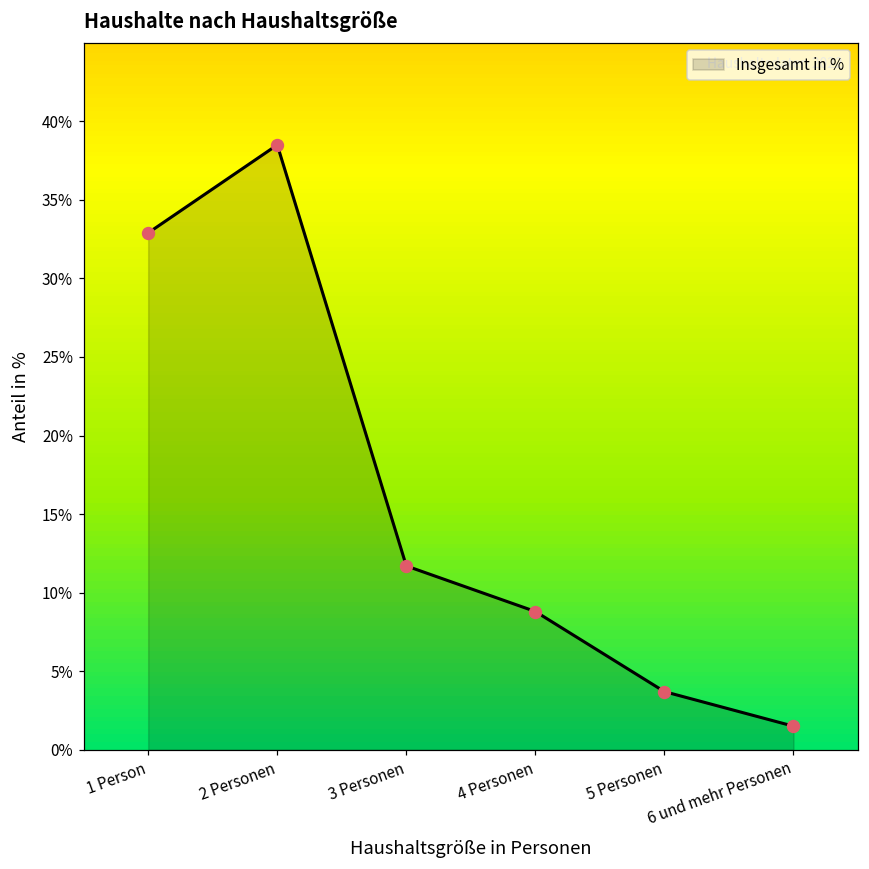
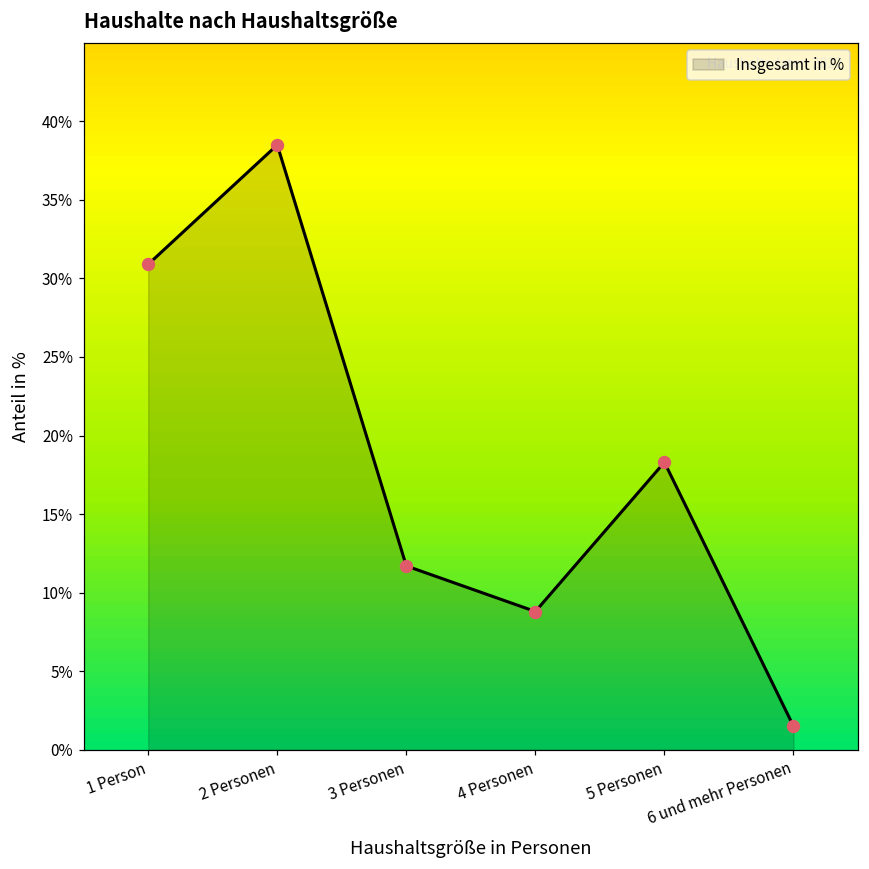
  {
-   "1 Person": "32.9%",
+   "1 Person": "30.9%",
    "2 Personen": "38.5%",
    "3 Personen": "11.7%",
    "4 Personen": "8.8%",
-   "5 Personen": "3.7%",
+   "5 Personen": "18.3%",
    "6 und mehr Personen": "1.5%"
  }
